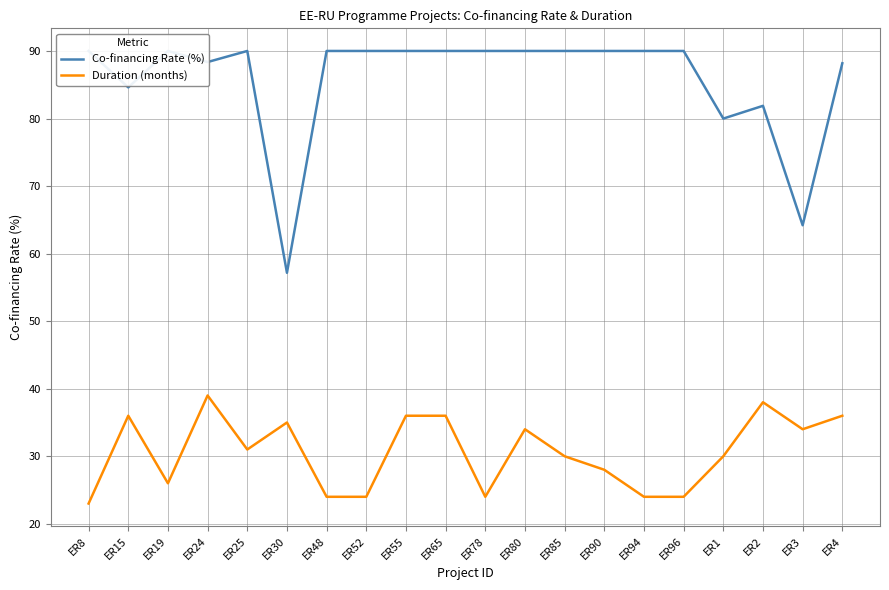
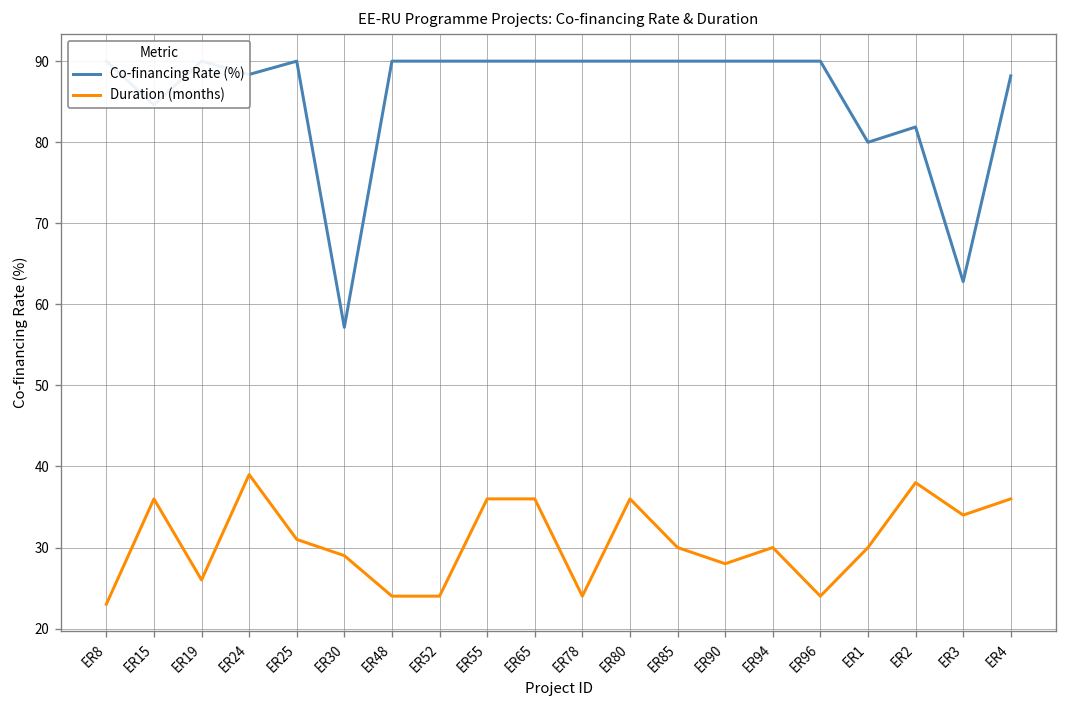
  {
    "Co-financing Rate (%)": {
      "ER15": 85,
      "ER25": 90,
      "ER30": 57,
      "ER48": 90,
      "ER52": 90,
      "ER55": 90,
      "ER65": 90,
      "ER78": 90,
      "ER80": 90,
      "ER85": 90,
      "ER90": 90,
      "ER94": 90,
      "ER96": 90,
      "ER1": 80,
      "ER2": 82,
-     "ER3": 64,
+     "ER3": 63,
      "ER4": 88
    },
    "Duration (months)": {
      "ER8": 23,
      "ER15": 36,
      "ER19": 26,
      "ER24": 39,
      "ER25": 31,
-     "ER30": 35,
+     "ER30": 29,
      "ER48": 24,
      "ER52": 24,
      "ER55": 36,
      "ER65": 36,
      "ER78": 24,
-     "ER80": 34,
+     "ER80": 36,
      "ER85": 30,
      "ER90": 28,
-     "ER94": 24,
+     "ER94": 30,
      "ER96": 24,
      "ER1": 30,
      "ER2": 38,
      "ER3": 34,
      "ER4": 36
    }
  }
